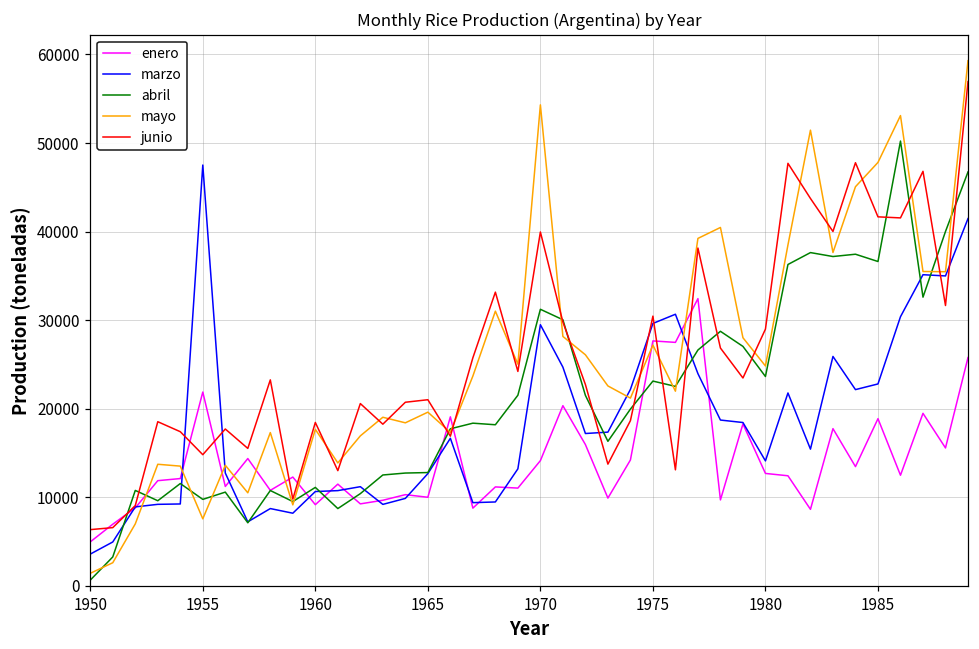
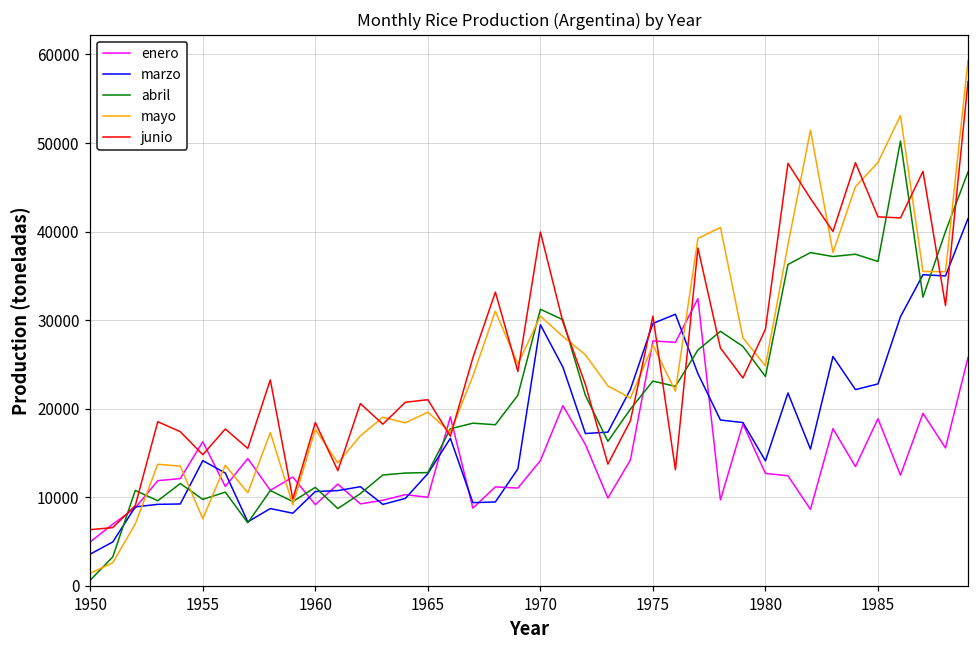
  {
    "enero": {
      "1950": 5000,
-     "1955": 22000,
+     "1955": 16000,
      "1960": 9000,
      "1965": 10000,
      "1970": 14000,
      "1975": 28000,
      "1980": 13000,
      "1985": 19000
    },
    "marzo": {
      "1950": 4000,
-     "1955": 48000,
+     "1955": 14000,
      "1960": 11000,
      "1970": 29000,
      "1975": 30000,
      "1980": 14000,
      "1985": 23000
    },
    "abril": {
      "1950": 1000,
      "1955": 10000,
      "1960": 11000,
      "1970": 31000,
      "1975": 23000,
      "1980": 24000,
      "1985": 37000
    },
    "mayo": {
      "1950": 1000,
      "1955": 8000,
      "1960": 18000,
      "1965": 20000,
-     "1970": 54000,
+     "1970": 30000,
      "1975": 27000,
      "1980": 25000,
      "1985": 48000
    },
    "junio": {
      "1950": 6000,
      "1955": 15000,
      "1960": 18000,
      "1965": 21000,
      "1970": 40000,
      "1975": 30000,
      "1980": 29000,
      "1985": 42000
    }
  }
